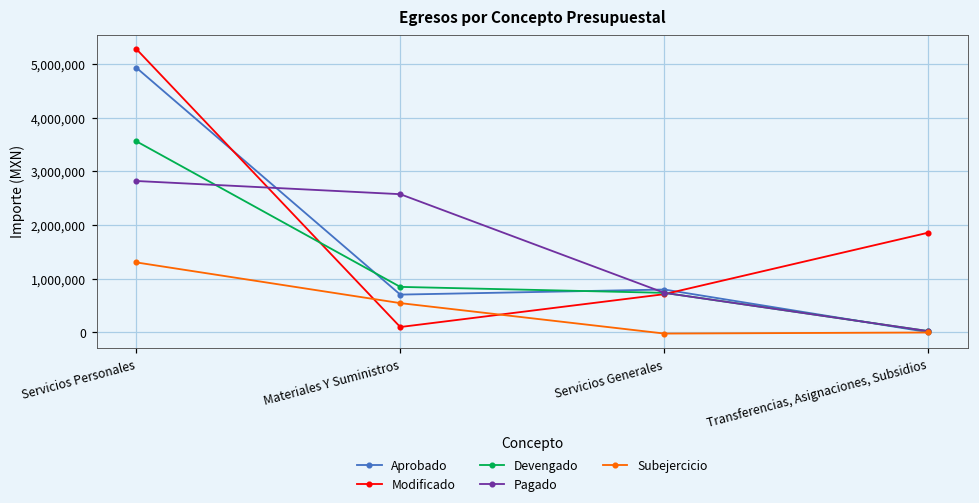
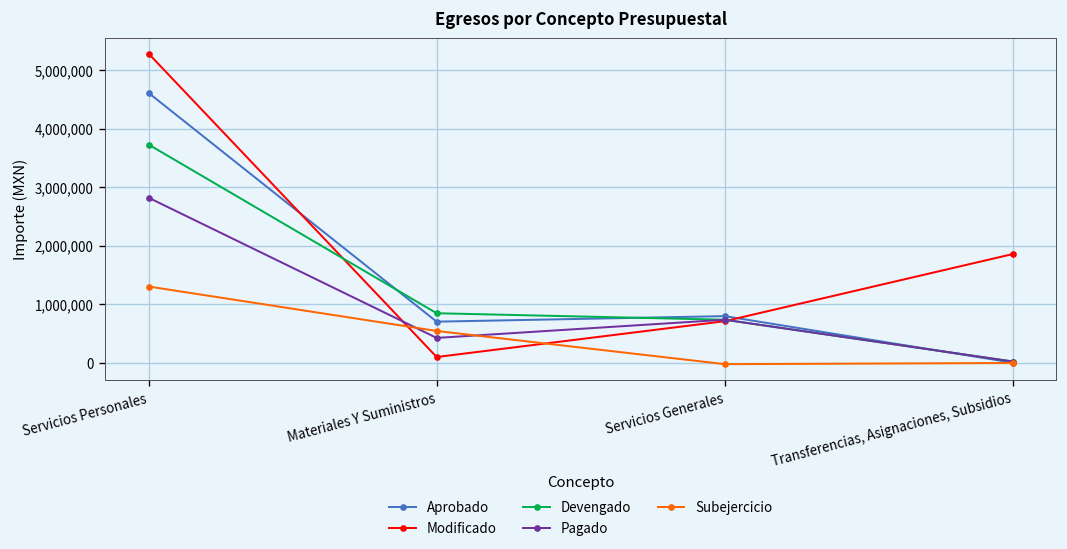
  {
    "Aprobado": {
-     "Servicios Personales": "4,900,000",
+     "Servicios Personales": "4,600,000",
      "Materiales Y Suministros": "700,000",
      "Servicios Generales": "800,000"
    },
    "Modificado": {
      "Servicios Personales": "5,300,000",
      "Materiales Y Suministros": "100,000",
      "Transferencias, Asignaciones, Subsidios": "1,900,000"
    },
    "Devengado": {
-     "Servicios Personales": "3,600,000",
+     "Servicios Personales": "3,700,000",
      "Materiales Y Suministros": "800,000"
    },
    "Pagado": {
      "Servicios Personales": "2,800,000",
-     "Materiales Y Suministros": "2,600,000"
+     "Materiales Y Suministros": "400,000"
    },
    "Subejercicio": {
      "Servicios Personales": "1,300,000",
      "Materiales Y Suministros": "500,000",
      "Servicios Generales": "0"
    }
  }
